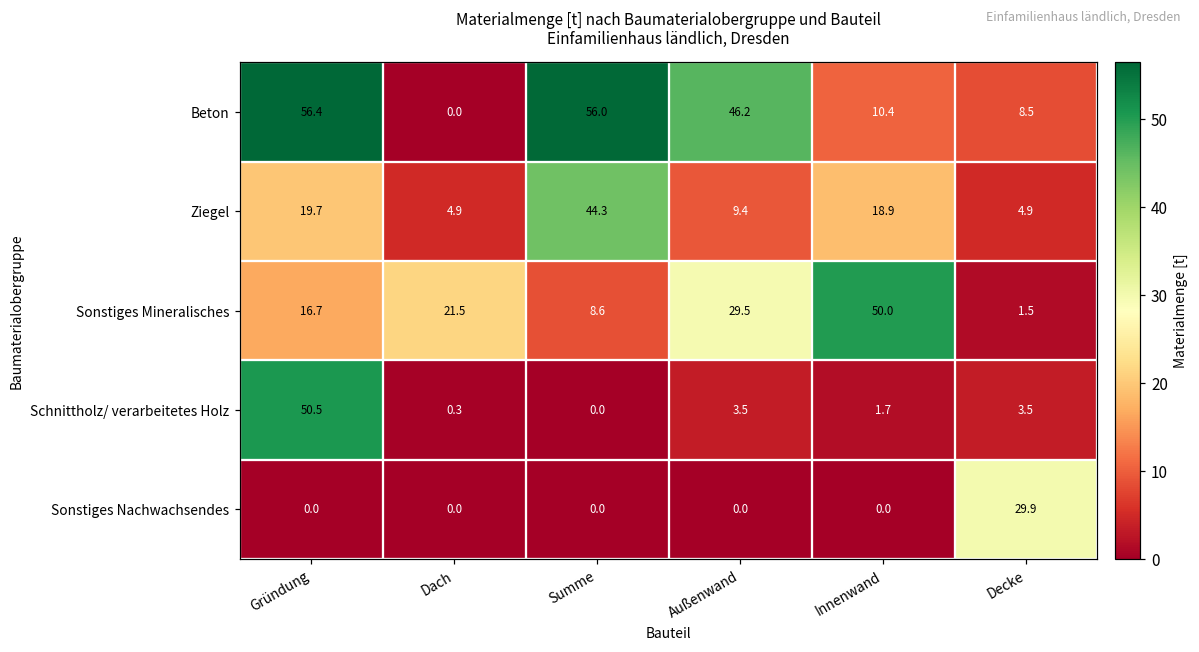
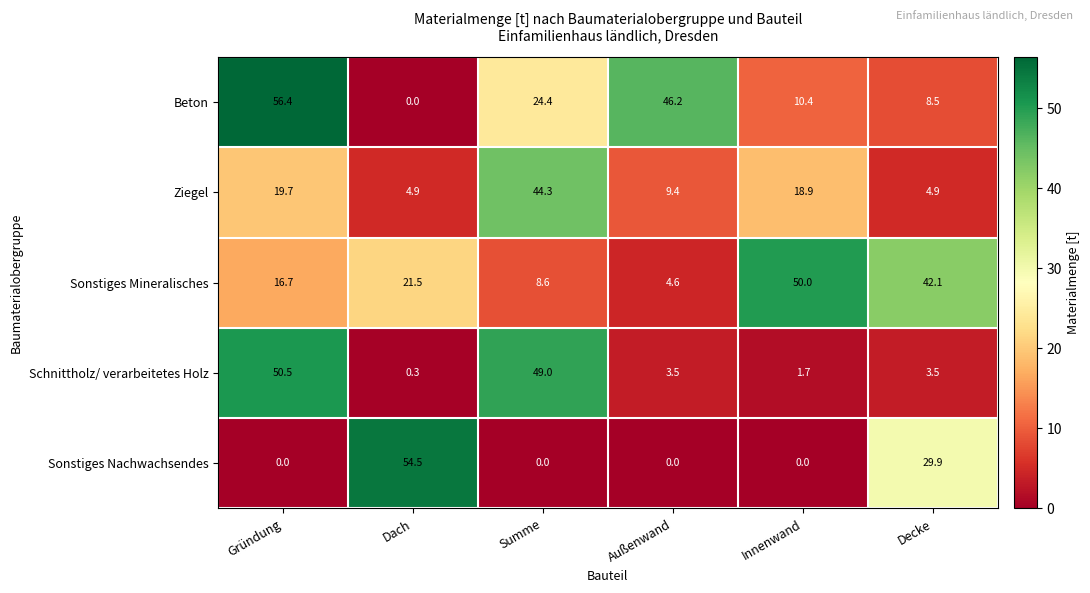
  {
    "Beton": {
      "Gründung": 56.4,
      "Dach": 0.0,
-     "Summe": 56.0,
+     "Summe": 24.4,
      "Außenwand": 46.2,
      "Innenwand": 10.4,
      "Decke": 8.5
    },
    "Ziegel": {
      "Gründung": 19.7,
      "Dach": 4.9,
      "Summe": 44.3,
      "Außenwand": 9.4,
      "Innenwand": 18.9,
      "Decke": 4.9
    },
    "Sonstiges Mineralisches": {
      "Gründung": 16.7,
      "Dach": 21.5,
      "Summe": 8.6,
-     "Außenwand": 29.5,
+     "Außenwand": 4.6,
      "Innenwand": 50.0,
-     "Decke": 1.5
+     "Decke": 42.1
    },
    "Schnittholz/ verarbeitetes Holz": {
      "Gründung": 50.5,
      "Dach": 0.3,
-     "Summe": 0.0,
+     "Summe": 49.0,
      "Außenwand": 3.5,
      "Innenwand": 1.7,
      "Decke": 3.5
    },
    "Sonstiges Nachwachsendes": {
      "Gründung": 0.0,
-     "Dach": 0.0,
+     "Dach": 54.5,
      "Summe": 0.0,
      "Außenwand": 0.0,
      "Innenwand": 0.0,
      "Decke": 29.9
    }
  }
